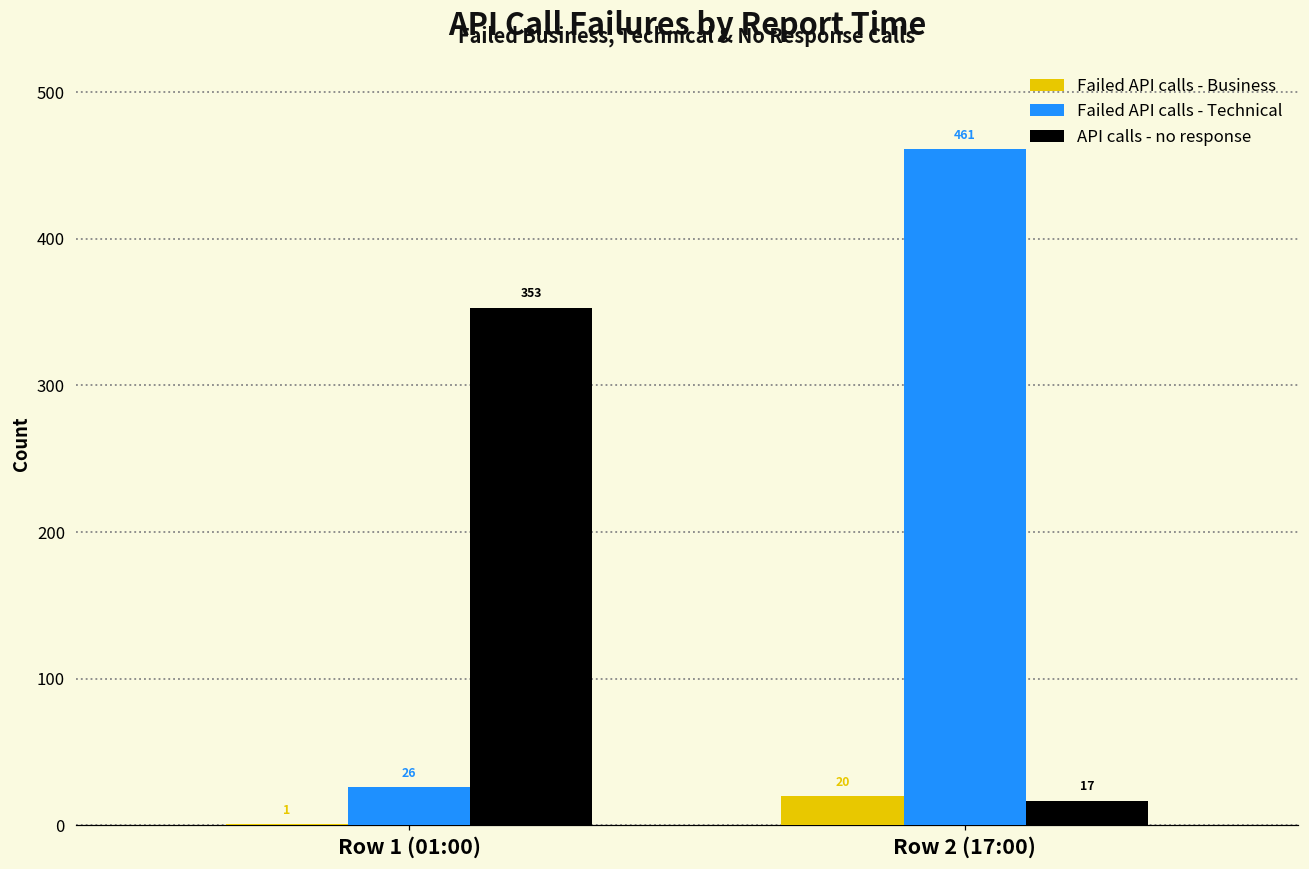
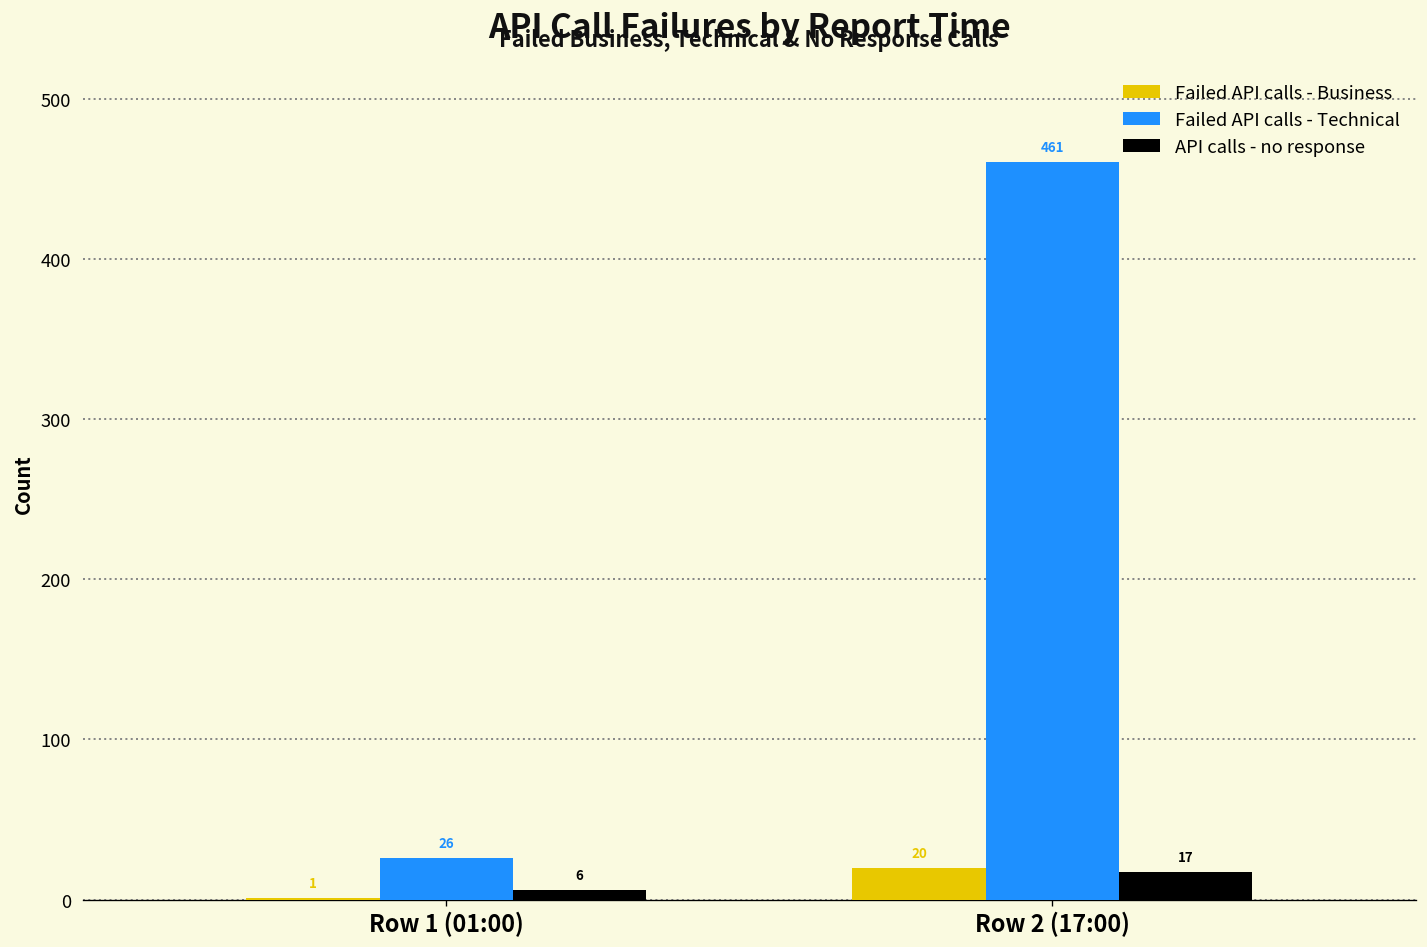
  {
    "Failed API calls - Business": {
      "Row 1 (01:00)": 1,
      "Row 2 (17:00)": 20
    },
    "Failed API calls - Technical": {
      "Row 1 (01:00)": 26,
      "Row 2 (17:00)": 461
    },
    "API calls - no response": {
-     "Row 1 (01:00)": 353,
+     "Row 1 (01:00)": 6,
      "Row 2 (17:00)": 17
    }
  }
